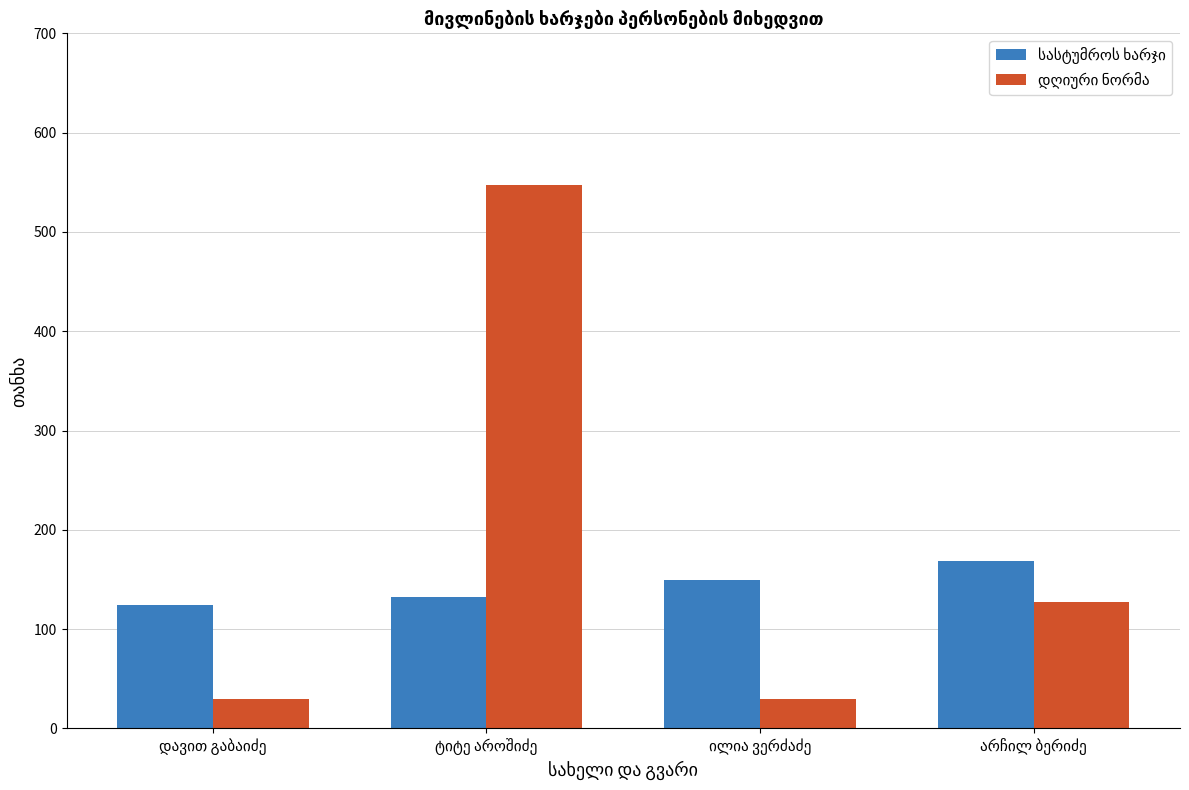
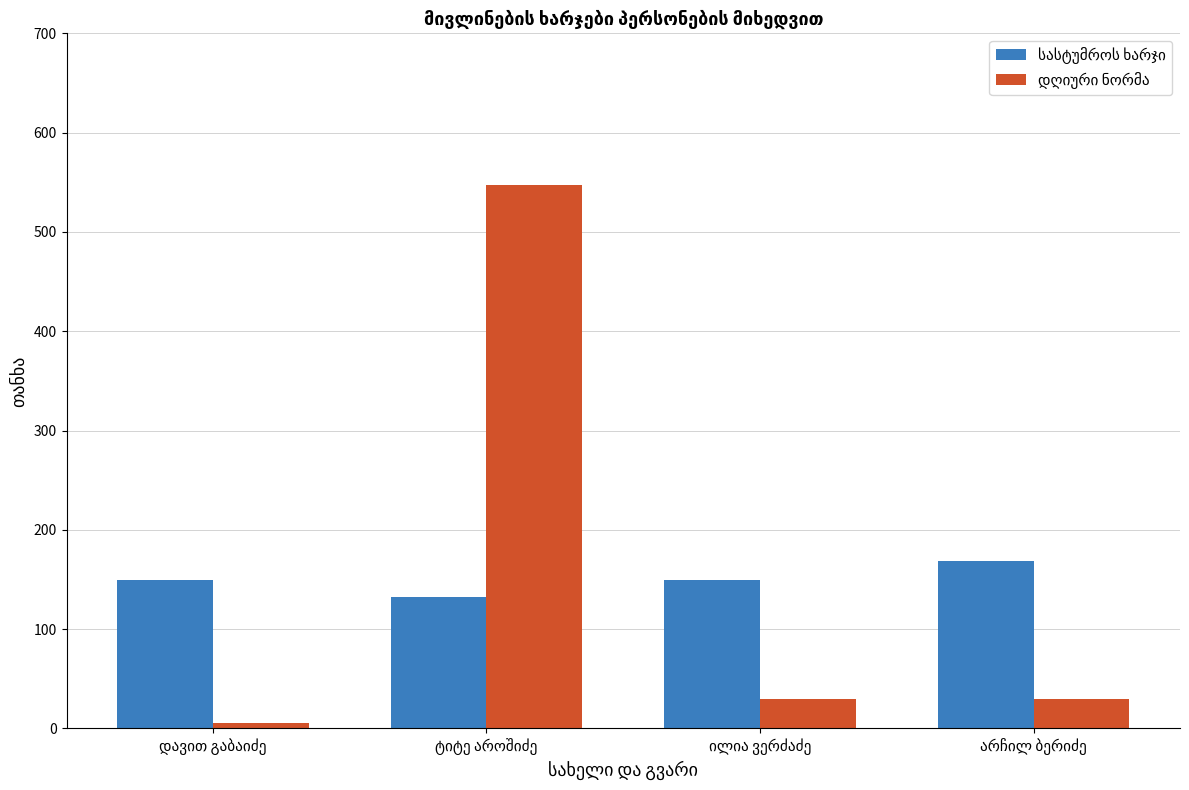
  {
    "სასტუმროს ხარჯი": {
-     "დავით გაბაიძე": 120,
+     "დავით გაბაიძე": 150,
      "ტიტე აროშიძე": 130,
      "ილია ვერძაძე": 150,
      "არჩილ ბერიძე": 170
    },
    "დღიური ნორმა": {
-     "დავით გაბაიძე": 30,
+     "დავით გაბაიძე": 10,
      "ტიტე აროშიძე": 550,
      "ილია ვერძაძე": 30,
-     "არჩილ ბერიძე": 130
+     "არჩილ ბერიძე": 30
    }
  }
